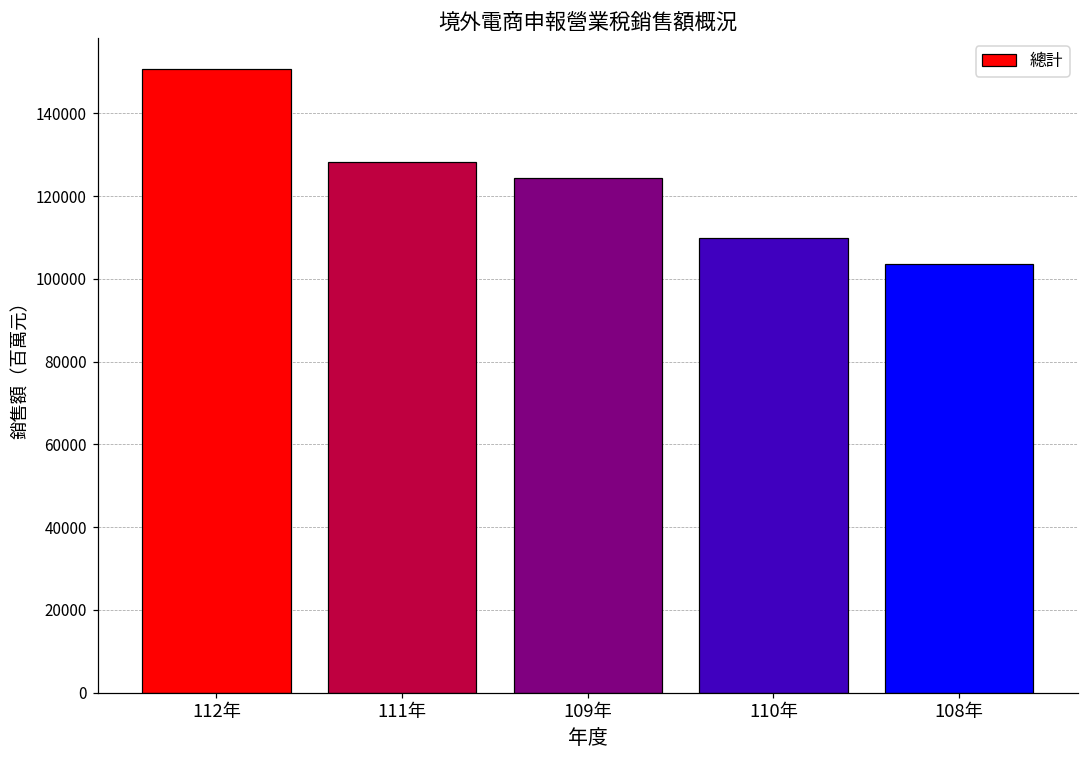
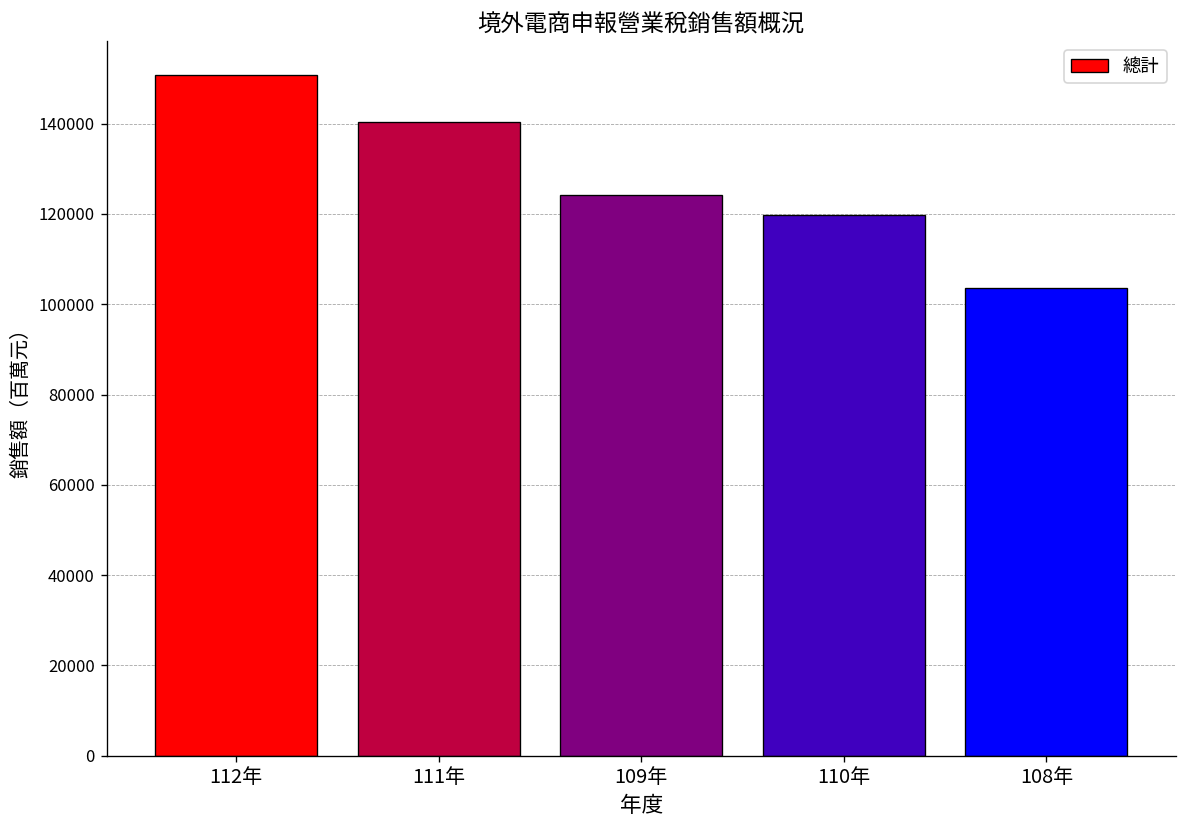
  {
    "112年": 151000,
-   "111年": 128000,
+   "111年": 140000,
    "109年": 124000,
-   "110年": 110000,
+   "110年": 120000,
    "108年": 104000
  }
